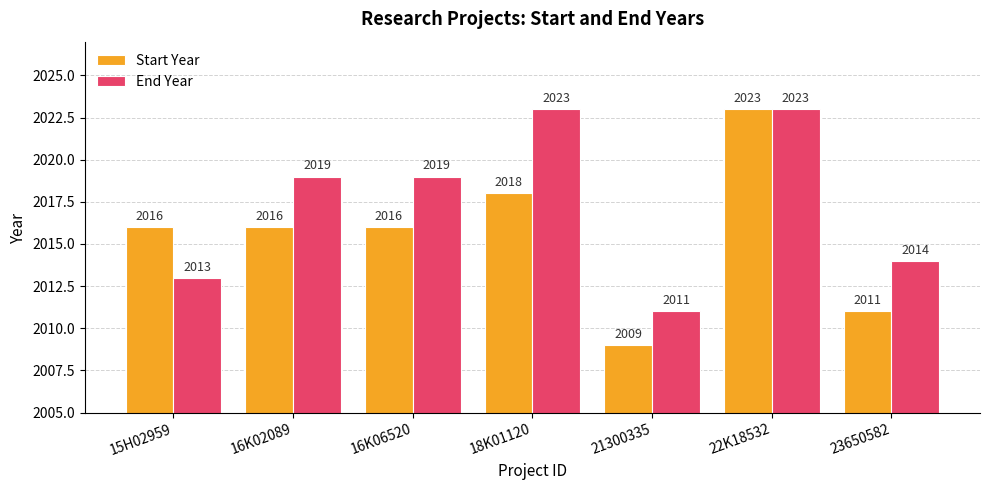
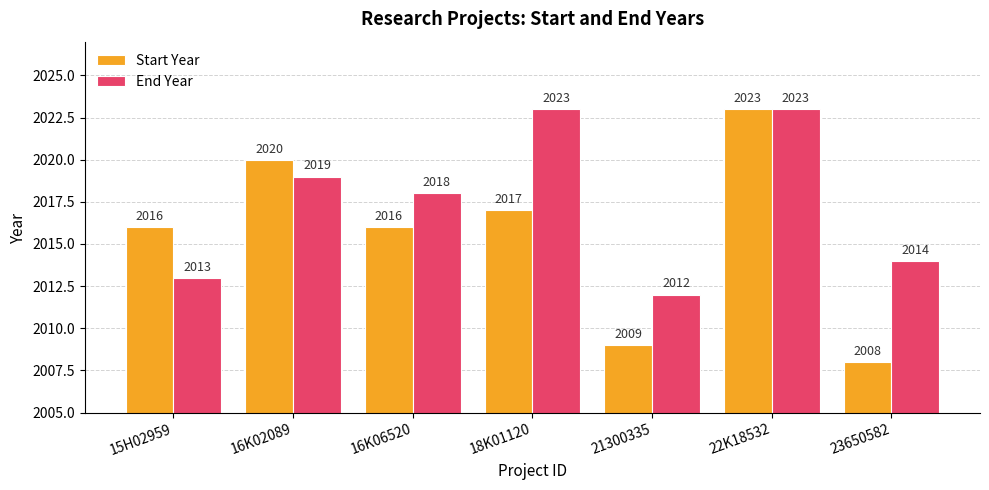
  {
    "Start Year": {
      "15H02959": 2016,
-     "16K02089": 2016,
+     "16K02089": 2020,
      "16K06520": 2016,
-     "18K01120": 2018,
+     "18K01120": 2017,
      "21300335": 2009,
      "22K18532": 2023,
-     "23650582": 2011
+     "23650582": 2008
    },
    "End Year": {
      "15H02959": 2013,
      "16K02089": 2019,
-     "16K06520": 2019,
+     "16K06520": 2018,
      "18K01120": 2023,
-     "21300335": 2011,
+     "21300335": 2012,
      "22K18532": 2023,
      "23650582": 2014
    }
  }
